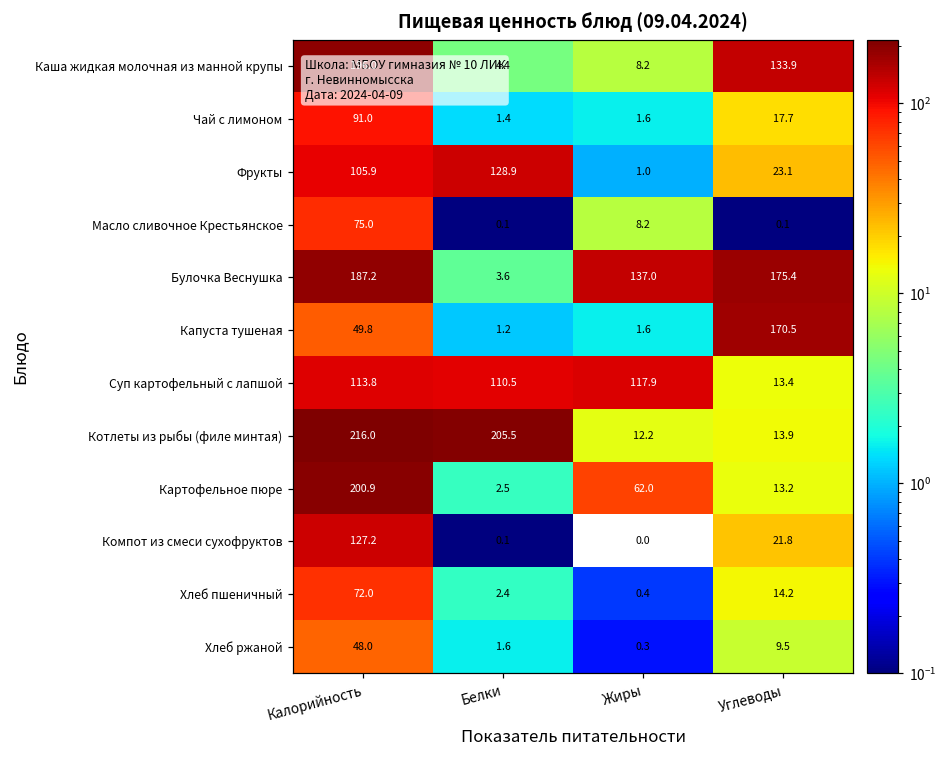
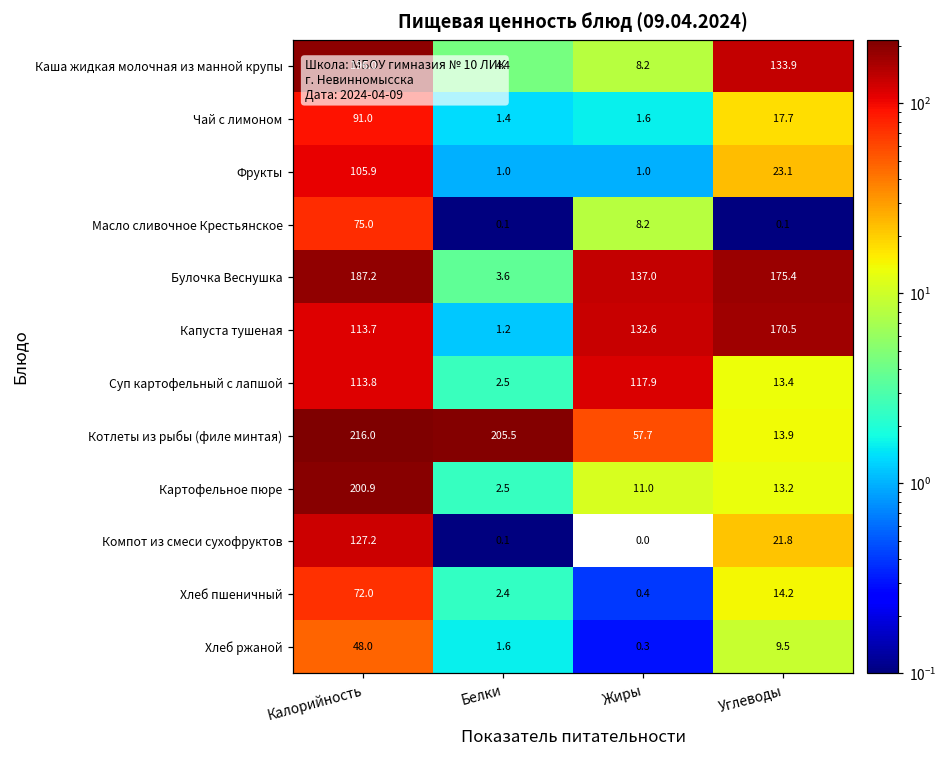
  {
    "Каша жидкая молочная из манной крупы": {
      "Жиры": 8.2,
      "Углеводы": 133.9
    },
    "Чай с лимоном": {
      "Калорийность": 91.0,
      "Белки": 1.4,
      "Жиры": 1.6,
      "Углеводы": 17.7
    },
    "Фрукты": {
      "Калорийность": 105.9,
-     "Белки": 128.9,
+     "Белки": 1.0,
      "Жиры": 1.0,
      "Углеводы": 23.1
    },
    "Масло сливочное Крестьянское": {
      "Калорийность": 75.0,
      "Белки": 0.1,
      "Жиры": 8.2,
      "Углеводы": 0.1
    },
    "Булочка Веснушка": {
      "Калорийность": 187.2,
      "Белки": 3.6,
      "Жиры": 137.0,
      "Углеводы": 175.4
    },
    "Капуста тушеная": {
-     "Калорийность": 49.8,
+     "Калорийность": 113.7,
      "Белки": 1.2,
-     "Жиры": 1.6,
+     "Жиры": 132.6,
      "Углеводы": 170.5
    },
    "Суп картофельный с лапшой": {
      "Калорийность": 113.8,
-     "Белки": 110.5,
+     "Белки": 2.5,
      "Жиры": 117.9,
      "Углеводы": 13.4
    },
    "Котлеты из рыбы (филе минтая)": {
      "Калорийность": 216.0,
      "Белки": 205.5,
-     "Жиры": 12.2,
+     "Жиры": 57.7,
      "Углеводы": 13.9
    },
    "Картофельное пюре": {
      "Калорийность": 200.9,
      "Белки": 2.5,
-     "Жиры": 62.0,
+     "Жиры": 11.0,
      "Углеводы": 13.2
    },
    "Компот из смеси сухофруктов": {
      "Калорийность": 127.2,
      "Белки": 0.1,
      "Жиры": 0.0,
      "Углеводы": 21.8
    },
    "Хлеб пшеничный": {
      "Калорийность": 72.0,
      "Белки": 2.4,
      "Жиры": 0.4,
      "Углеводы": 14.2
    },
    "Хлеб ржаной": {
      "Калорийность": 48.0,
      "Белки": 1.6,
      "Жиры": 0.3,
      "Углеводы": 9.5
    }
  }
